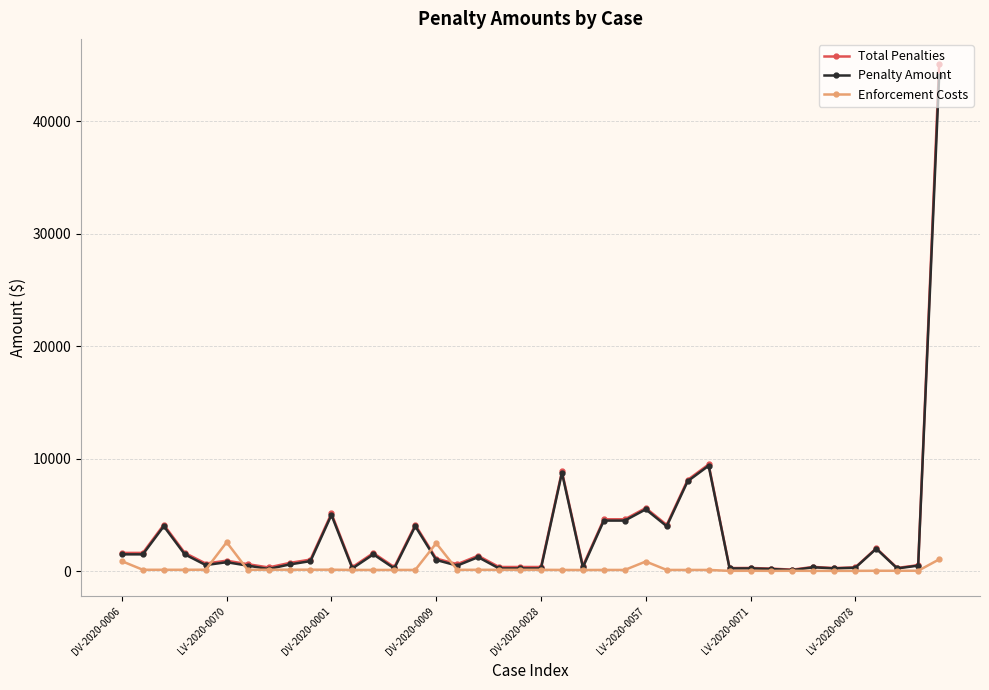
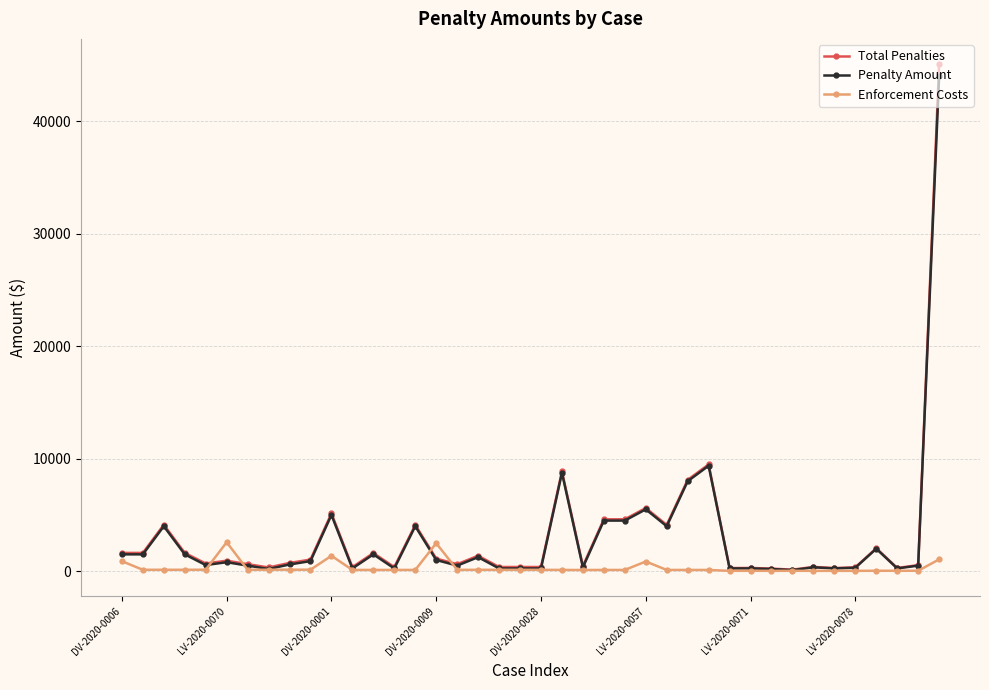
  {
    "Enforcement Costs": {
      "DV-2020-0006": 900,
      "LV-2020-0070": 2600,
-     "DV-2020-0001": 100,
+     "DV-2020-0001": 1400,
      "DV-2020-0009": 2500,
      "LV-2020-0057": 900,
      "LV-2020-0078": 0
    }
  }
